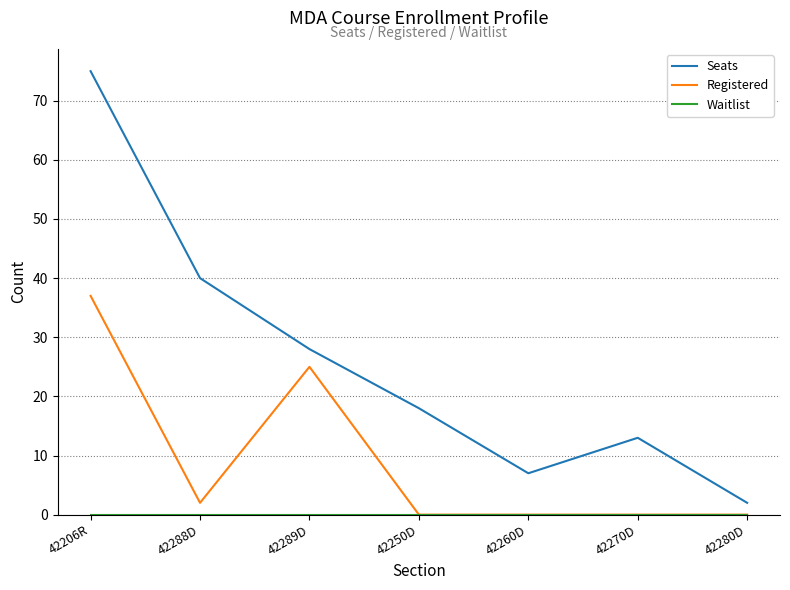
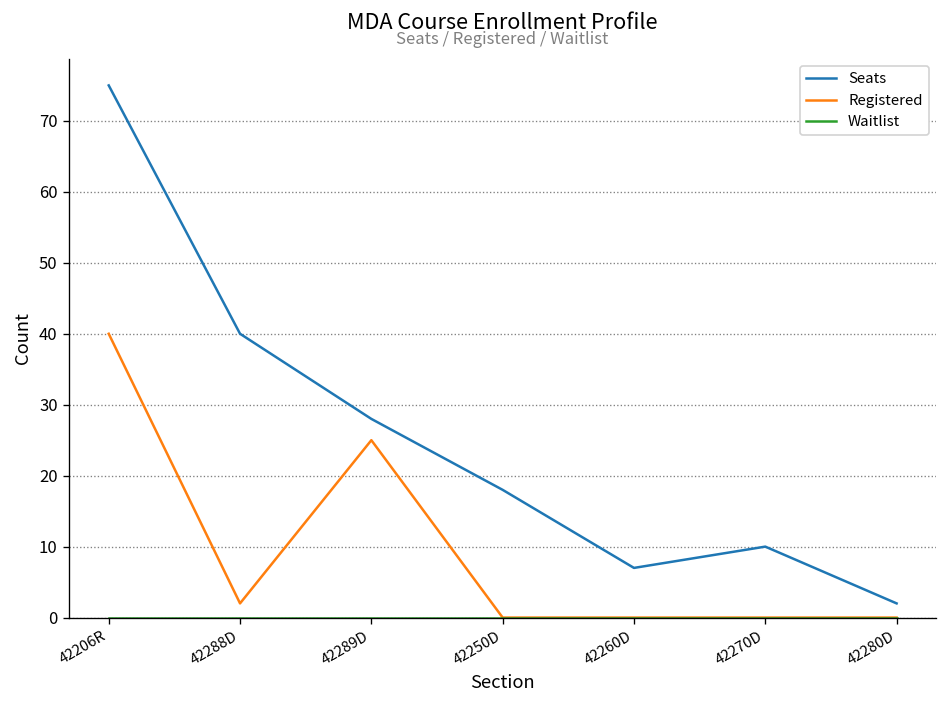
  {
    "Seats": {
      "42206R": 75,
      "42288D": 40,
      "42289D": 28,
      "42250D": 18,
      "42260D": 7,
-     "42270D": 13,
+     "42270D": 10,
      "42280D": 2
    },
    "Registered": {
-     "42206R": 37,
+     "42206R": 40,
      "42288D": 2,
      "42289D": 25
    },
    "Waitlist": {
      "42206R": 0,
      "42288D": 0,
      "42289D": 0
    }
  }
